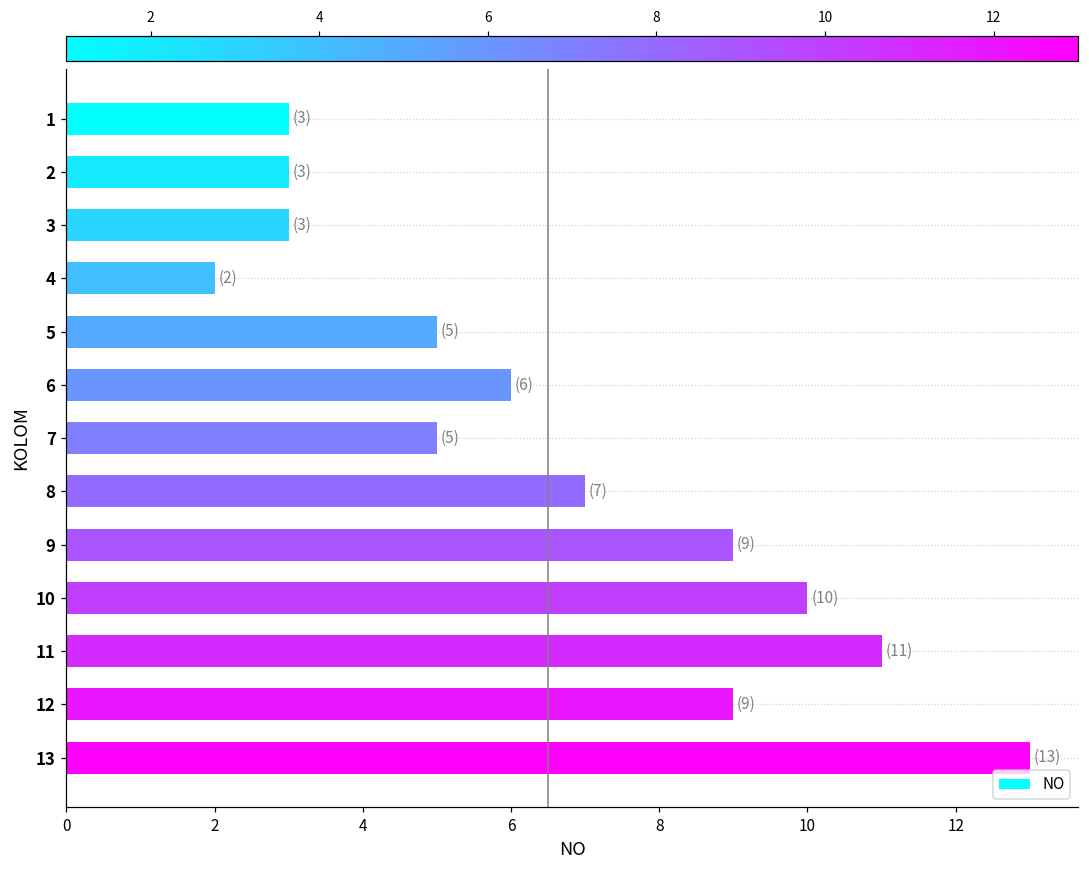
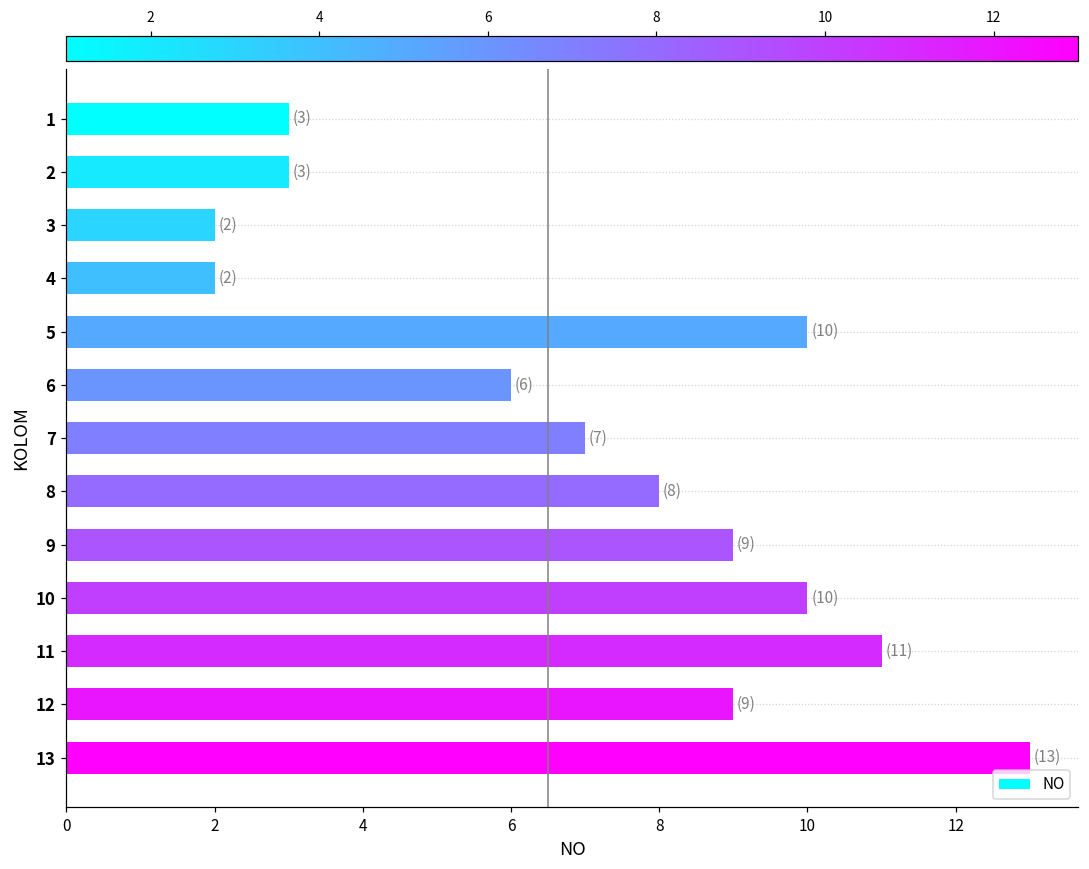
  {
    "1": "(3)",
    "2": "(3)",
-   "3": "(3)",
+   "3": "(2)",
    "4": "(2)",
-   "5": "(5)",
+   "5": "(10)",
    "6": "(6)",
-   "7": "(5)",
-   "8": "(7)",
+   "7": "(7)",
+   "8": "(8)",
    "9": "(9)",
    "10": "(10)",
    "11": "(11)",
    "12": "(9)",
    "13": "(13)"
  }
